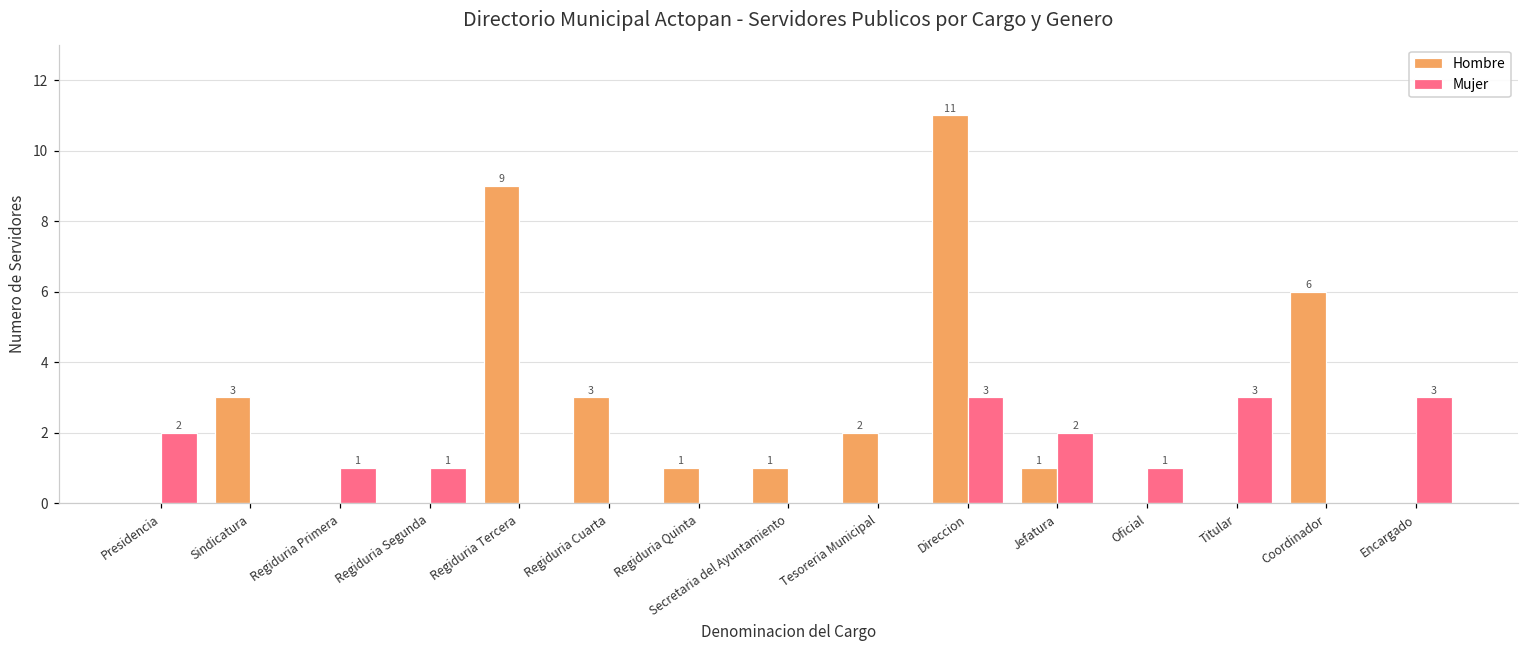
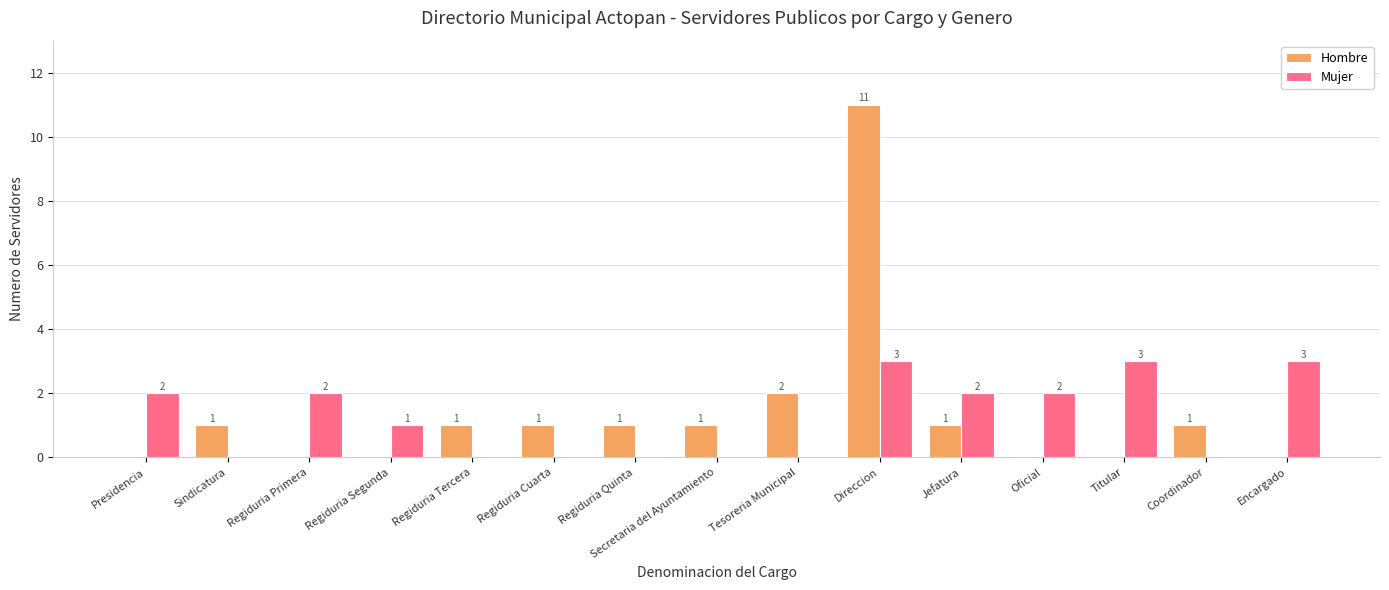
  {
    "Hombre": {
-     "Sindicatura": 3,
-     "Regiduria Tercera": 9,
-     "Regiduria Cuarta": 3,
+     "Sindicatura": 1,
+     "Regiduria Tercera": 1,
+     "Regiduria Cuarta": 1,
      "Regiduria Quinta": 1,
      "Secretaria del Ayuntamiento": 1,
      "Tesoreria Municipal": 2,
      "Direccion": 11,
      "Jefatura": 1,
-     "Coordinador": 6
+     "Coordinador": 1
    },
    "Mujer": {
      "Presidencia": 2,
-     "Regiduria Primera": 1,
+     "Regiduria Primera": 2,
      "Regiduria Segunda": 1,
      "Direccion": 3,
      "Jefatura": 2,
-     "Oficial": 1,
+     "Oficial": 2,
      "Titular": 3,
      "Encargado": 3
    }
  }
